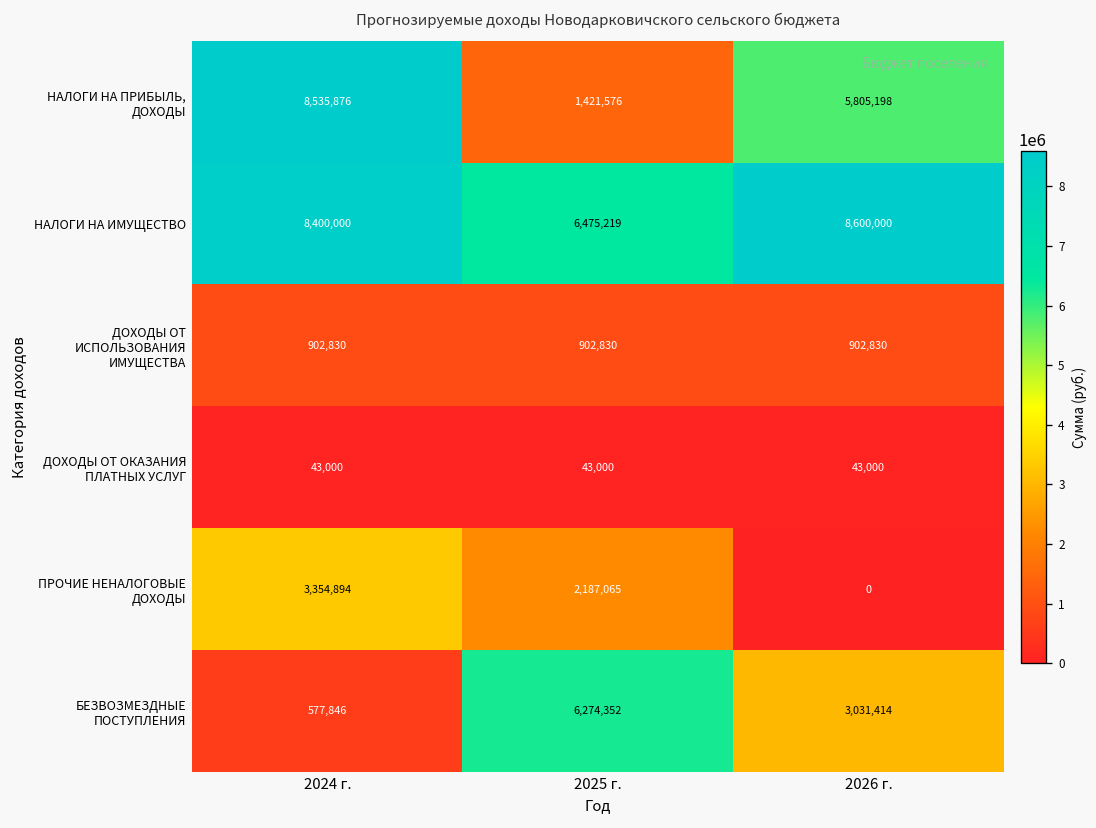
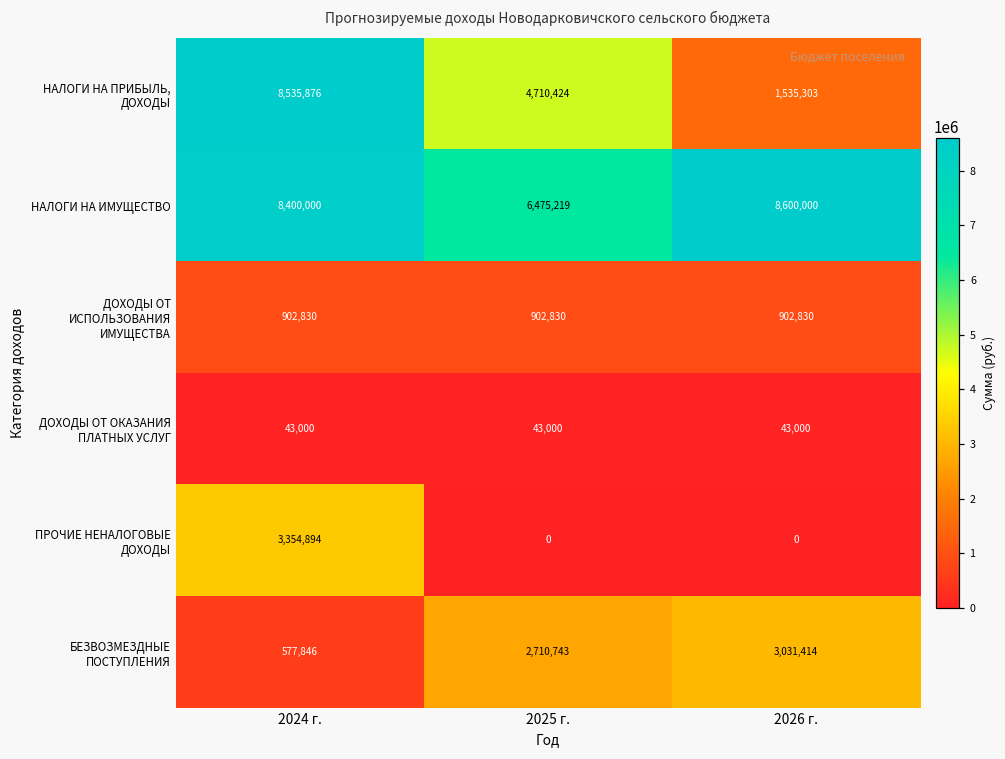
  {
    "НАЛОГИ НА ПРИБЫЛЬ, ДОХОДЫ": {
      "2024 г.": "8,535,876",
-     "2025 г.": "1,421,576",
-     "2026 г.": "5,805,198"
+     "2025 г.": "4,710,424",
+     "2026 г.": "1,535,303"
    },
    "НАЛОГИ НА ИМУЩЕСТВО": {
      "2024 г.": "8,400,000",
      "2025 г.": "6,475,219",
      "2026 г.": "8,600,000"
    },
    "ДОХОДЫ ОТ ИСПОЛЬЗОВАНИЯ ИМУЩЕСТВА": {
      "2024 г.": "902,830",
      "2025 г.": "902,830",
      "2026 г.": "902,830"
    },
    "ДОХОДЫ ОТ ОКАЗАНИЯ ПЛАТНЫХ УСЛУГ": {
      "2024 г.": "43,000",
      "2025 г.": "43,000",
      "2026 г.": "43,000"
    },
    "ПРОЧИЕ НЕНАЛОГОВЫЕ ДОХОДЫ": {
      "2024 г.": "3,354,894",
-     "2025 г.": "2,187,065",
+     "2025 г.": "0",
      "2026 г.": "0"
    },
    "БЕЗВОЗМЕЗДНЫЕ ПОСТУПЛЕНИЯ": {
      "2024 г.": "577,846",
-     "2025 г.": "6,274,352",
+     "2025 г.": "2,710,743",
      "2026 г.": "3,031,414"
    }
  }
